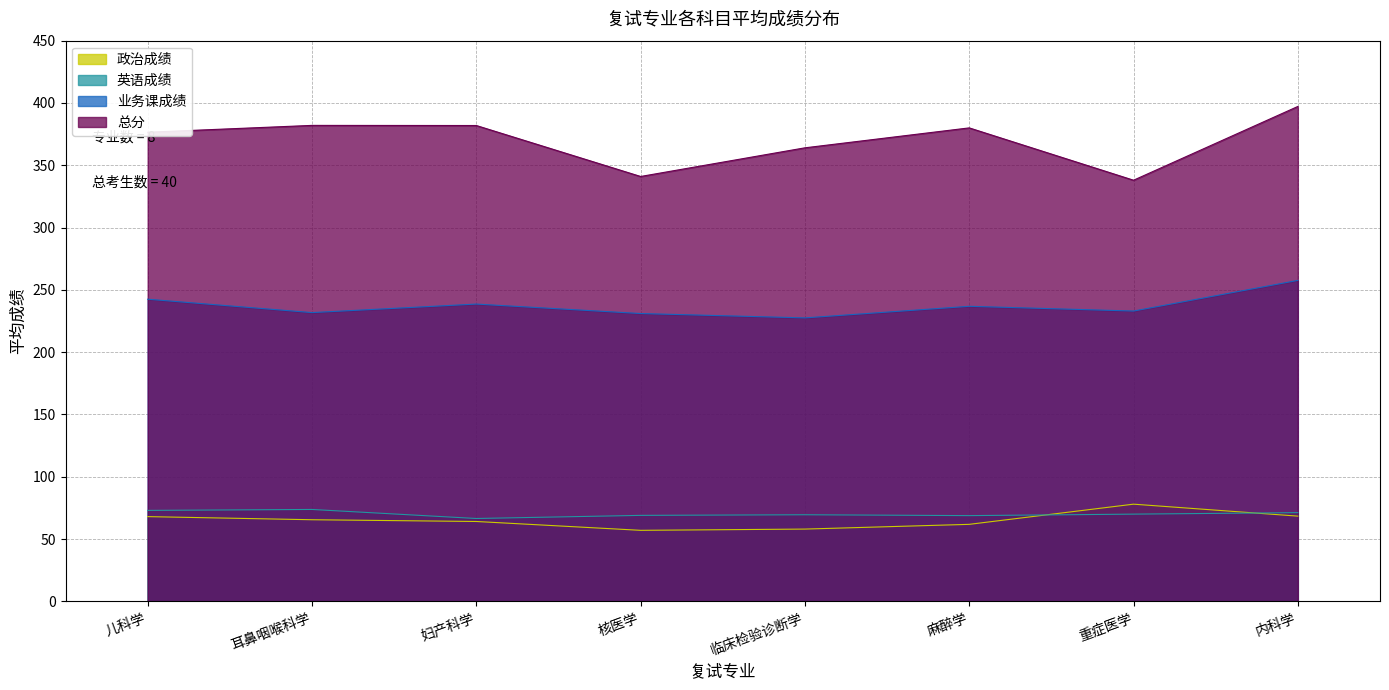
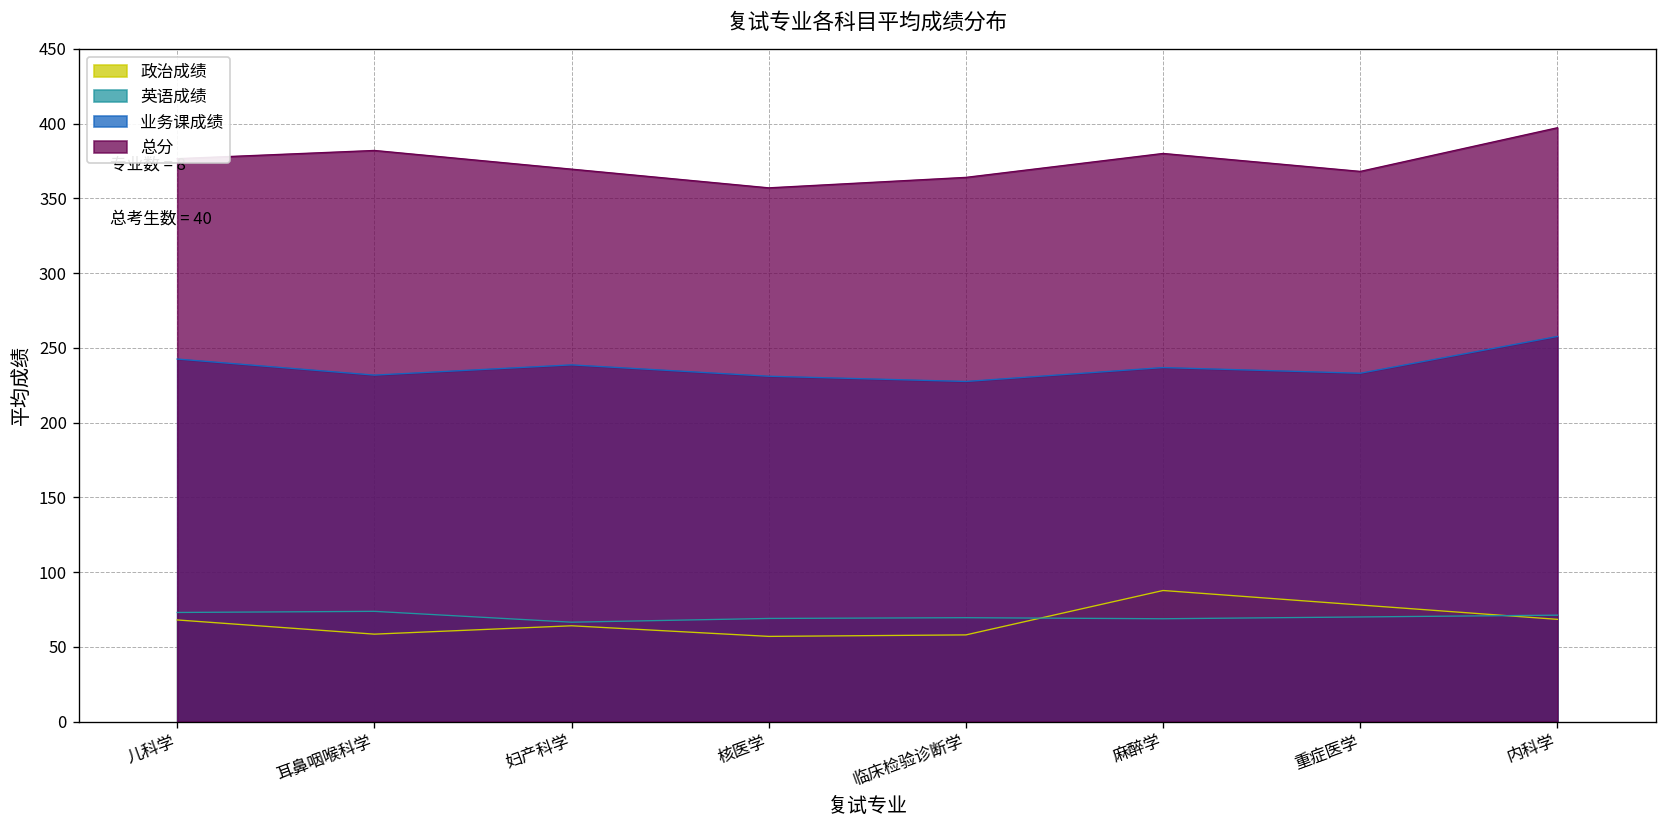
  {
    "政治成绩": {
      "儿科学": 68,
-     "耳鼻咽喉科学": 66,
+     "耳鼻咽喉科学": 59,
      "妇产科学": 64,
      "核医学": 57,
      "临床检验诊断学": 58,
-     "麻醉学": 62,
+     "麻醉学": 88,
      "重症医学": 78,
      "内科学": 68
    },
    "总分": {
      "耳鼻咽喉科学": 382,
-     "妇产科学": 382,
-     "核医学": 341,
+     "妇产科学": 370,
+     "核医学": 357,
      "临床检验诊断学": 364,
      "麻醉学": 380,
-     "重症医学": 338,
+     "重症医学": 368,
      "内科学": 397
    }
  }
